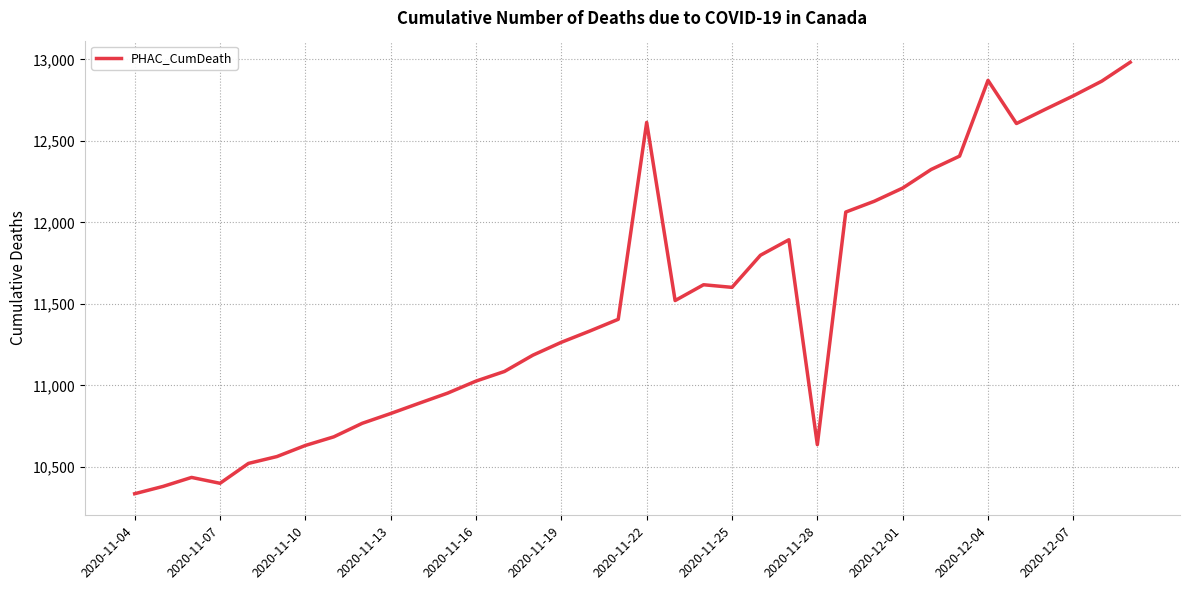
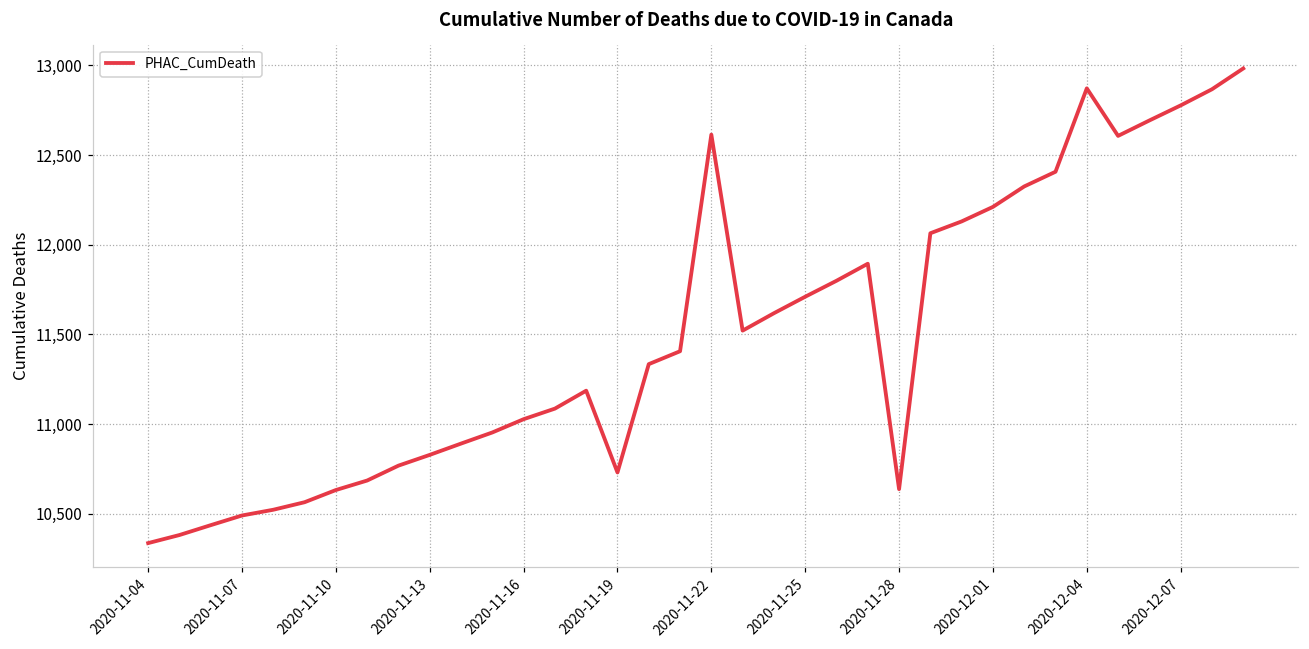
  {
    "2020-11-04": "10,340",
-   "2020-11-07": "10,400",
+   "2020-11-07": "10,490",
    "2020-11-10": "10,630",
    "2020-11-13": "10,830",
    "2020-11-16": "11,030",
-   "2020-11-19": "11,270",
+   "2020-11-19": "10,730",
    "2020-11-22": "12,610",
-   "2020-11-25": "11,600",
+   "2020-11-25": "11,710",
    "2020-11-28": "10,640",
    "2020-12-01": "12,210",
    "2020-12-04": "12,870",
    "2020-12-07": "12,780"
  }
